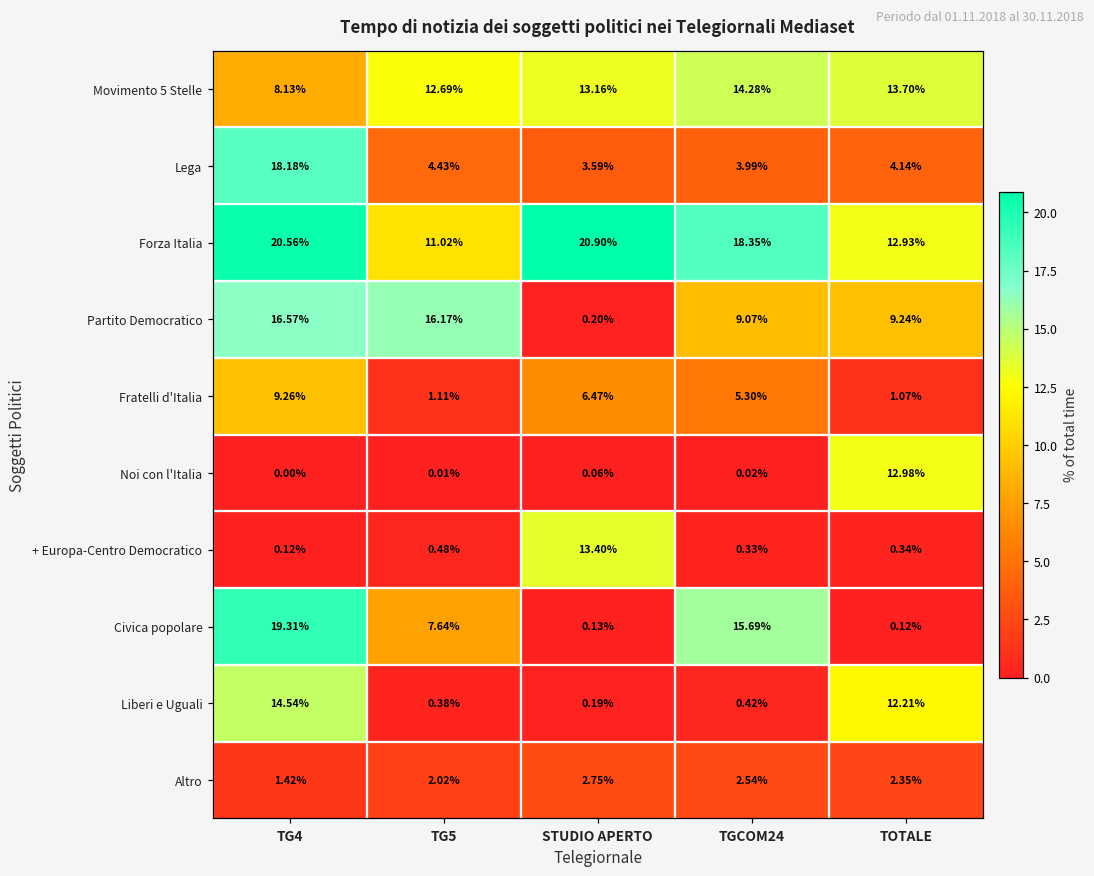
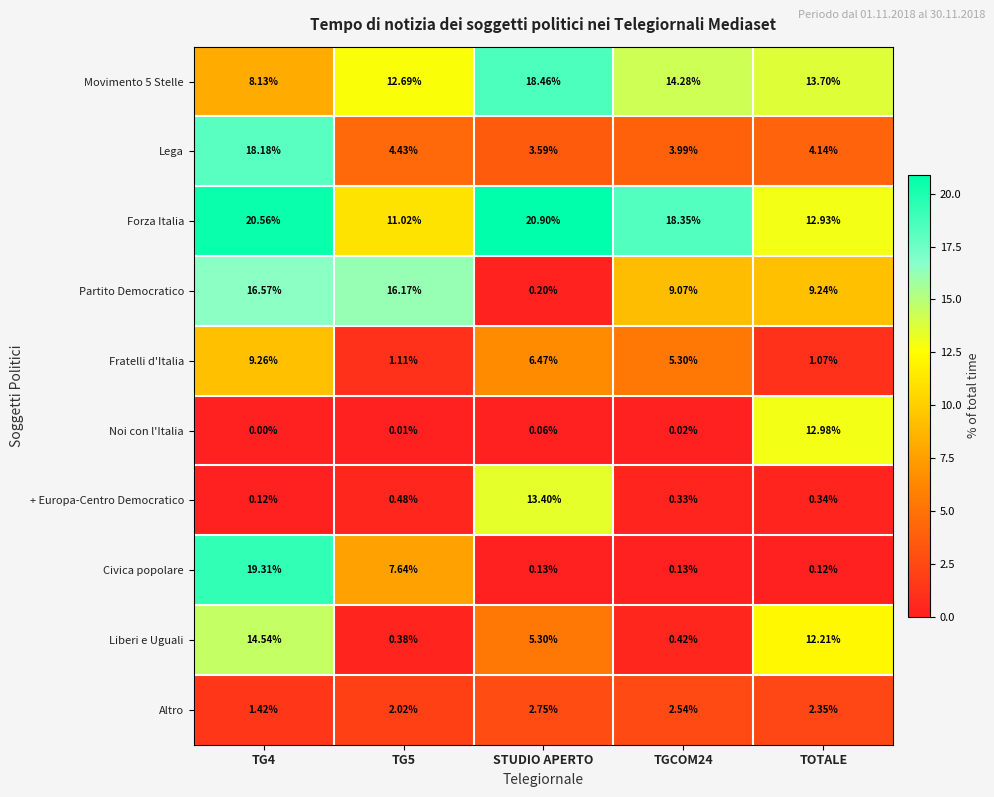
  {
    "Movimento 5 Stelle": {
      "TG4": "8.13%",
      "TG5": "12.69%",
-     "STUDIO APERTO": "13.16%",
+     "STUDIO APERTO": "18.46%",
      "TGCOM24": "14.28%",
      "TOTALE": "13.70%"
    },
    "Lega": {
      "TG4": "18.18%",
      "TG5": "4.43%",
      "STUDIO APERTO": "3.59%",
      "TGCOM24": "3.99%",
      "TOTALE": "4.14%"
    },
    "Forza Italia": {
      "TG4": "20.56%",
      "TG5": "11.02%",
      "STUDIO APERTO": "20.90%",
      "TGCOM24": "18.35%",
      "TOTALE": "12.93%"
    },
    "Partito Democratico": {
      "TG4": "16.57%",
      "TG5": "16.17%",
      "STUDIO APERTO": "0.20%",
      "TGCOM24": "9.07%",
      "TOTALE": "9.24%"
    },
    "Fratelli d'Italia": {
      "TG4": "9.26%",
      "TG5": "1.11%",
      "STUDIO APERTO": "6.47%",
      "TGCOM24": "5.30%",
      "TOTALE": "1.07%"
    },
    "Noi con l'Italia": {
      "TG4": "0.00%",
      "TG5": "0.01%",
      "STUDIO APERTO": "0.06%",
      "TGCOM24": "0.02%",
      "TOTALE": "12.98%"
    },
    "+ Europa-Centro Democratico": {
      "TG4": "0.12%",
      "TG5": "0.48%",
      "STUDIO APERTO": "13.40%",
      "TGCOM24": "0.33%",
      "TOTALE": "0.34%"
    },
    "Civica popolare": {
      "TG4": "19.31%",
      "TG5": "7.64%",
      "STUDIO APERTO": "0.13%",
-     "TGCOM24": "15.69%",
+     "TGCOM24": "0.13%",
      "TOTALE": "0.12%"
    },
    "Liberi e Uguali": {
      "TG4": "14.54%",
      "TG5": "0.38%",
-     "STUDIO APERTO": "0.19%",
+     "STUDIO APERTO": "5.30%",
      "TGCOM24": "0.42%",
      "TOTALE": "12.21%"
    },
    "Altro": {
      "TG4": "1.42%",
      "TG5": "2.02%",
      "STUDIO APERTO": "2.75%",
      "TGCOM24": "2.54%",
      "TOTALE": "2.35%"
    }
  }
